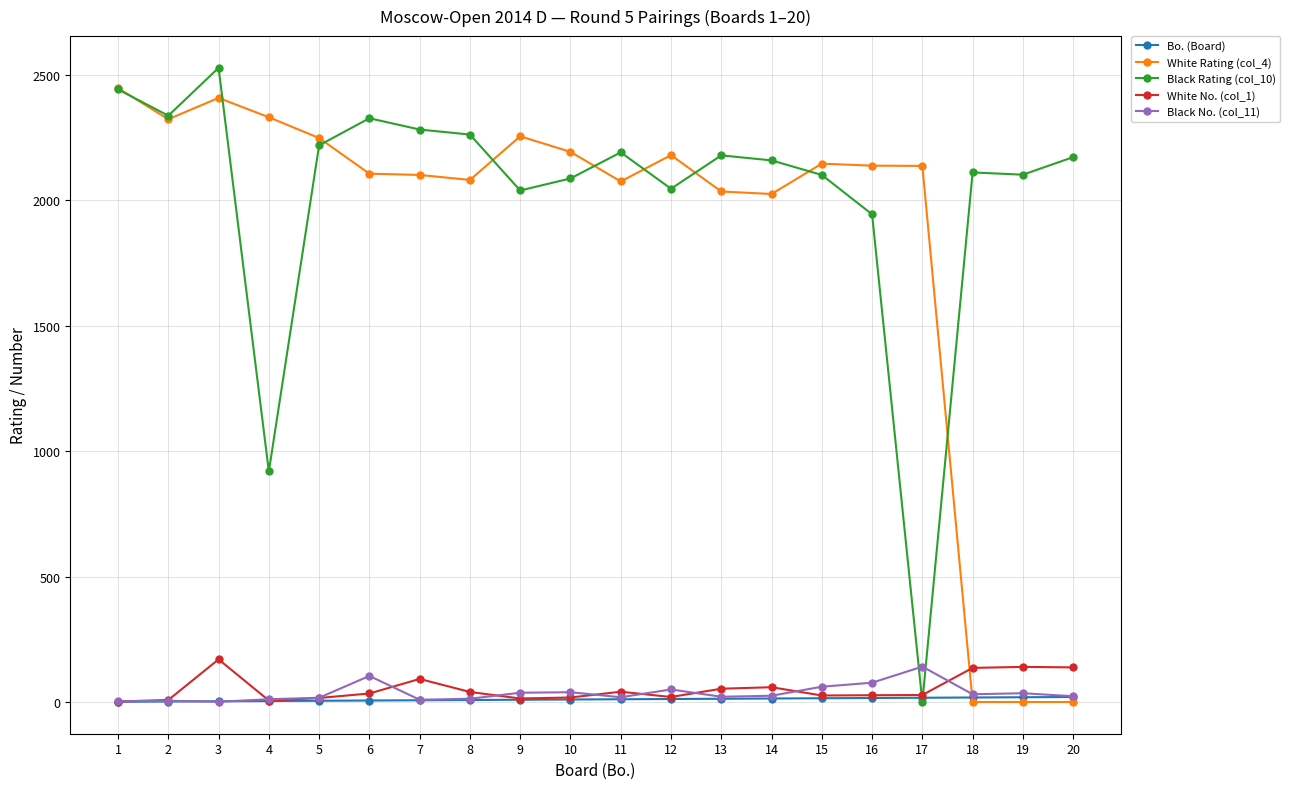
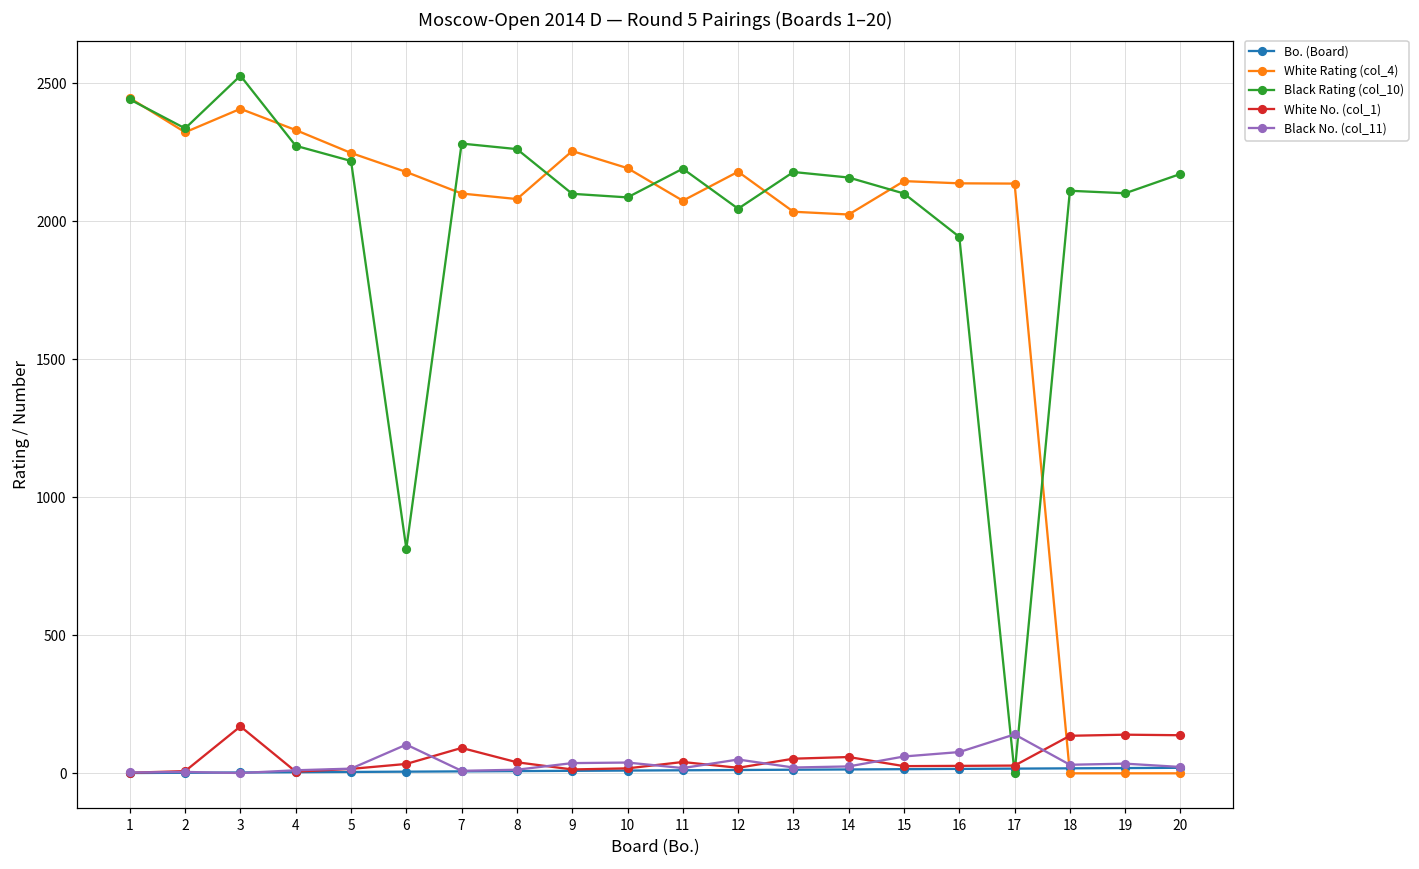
  {
    "Bo. (Board)": {
      "5": 10,
      "6": 10,
      "14": 10,
      "15": 20,
      "16": 20,
      "17": 20,
      "18": 20,
      "19": 20
    },
    "White Rating (col_4)": {
      "2": 2320,
      "3": 2410,
      "4": 2330,
      "5": 2250,
-     "6": 2110,
+     "6": 2180,
      "7": 2100,
      "8": 2080,
      "9": 2260,
      "10": 2190,
      "11": 2080,
      "12": 2180,
      "13": 2040,
      "14": 2030,
      "15": 2150,
      "16": 2140,
      "17": 2140,
      "18": 0,
      "19": 0,
      "20": 0
    },
    "Black Rating (col_10)": {
      "2": 2340,
      "3": 2530,
-     "4": 920,
+     "4": 2270,
      "5": 2220,
-     "6": 2330,
+     "6": 810,
      "7": 2280,
      "8": 2260,
-     "9": 2040,
+     "9": 2100,
      "10": 2090,
      "11": 2190,
      "12": 2050,
      "13": 2180,
      "14": 2160,
      "15": 2100,
      "16": 1940,
      "17": 0,
      "18": 2110,
      "19": 2100,
      "20": 2170
    },
    "White No. (col_1)": {
      "3": 170,
      "6": 30,
      "7": 90,
      "8": 40,
      "11": 40,
      "13": 50,
      "14": 60,
      "15": 30,
      "16": 30,
      "17": 30,
      "18": 140,
      "19": 140,
      "20": 140
    },
    "Black No. (col_11)": {
      "6": 100,
      "9": 40,
      "10": 40,
      "12": 50,
      "14": 30,
      "15": 60,
      "16": 80,
      "17": 140,
      "18": 30,
      "19": 40
    }
  }
